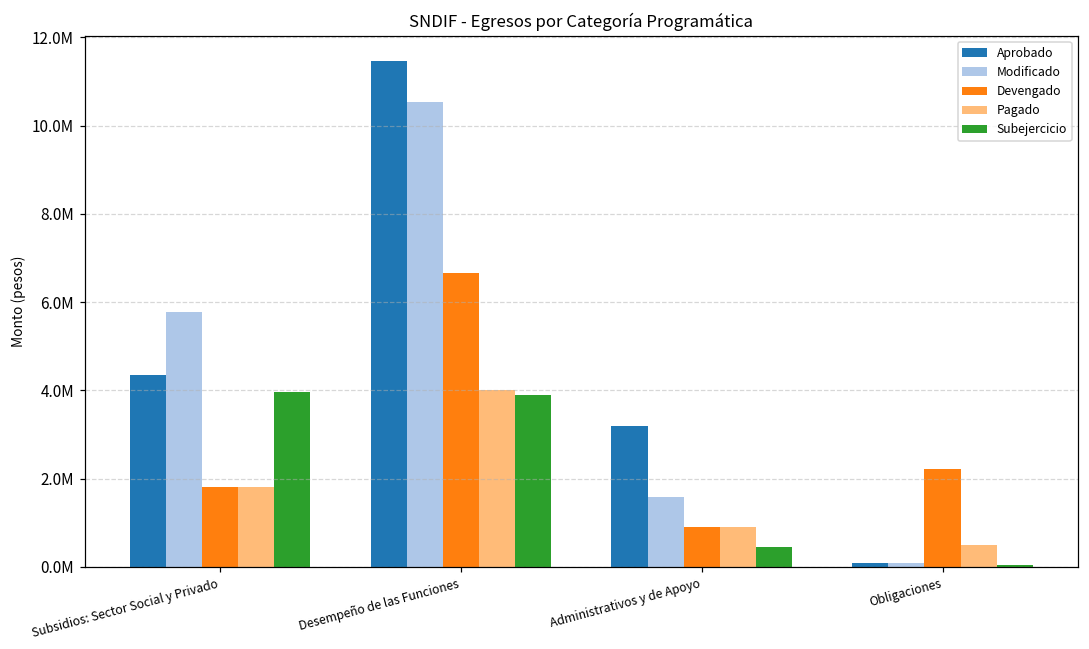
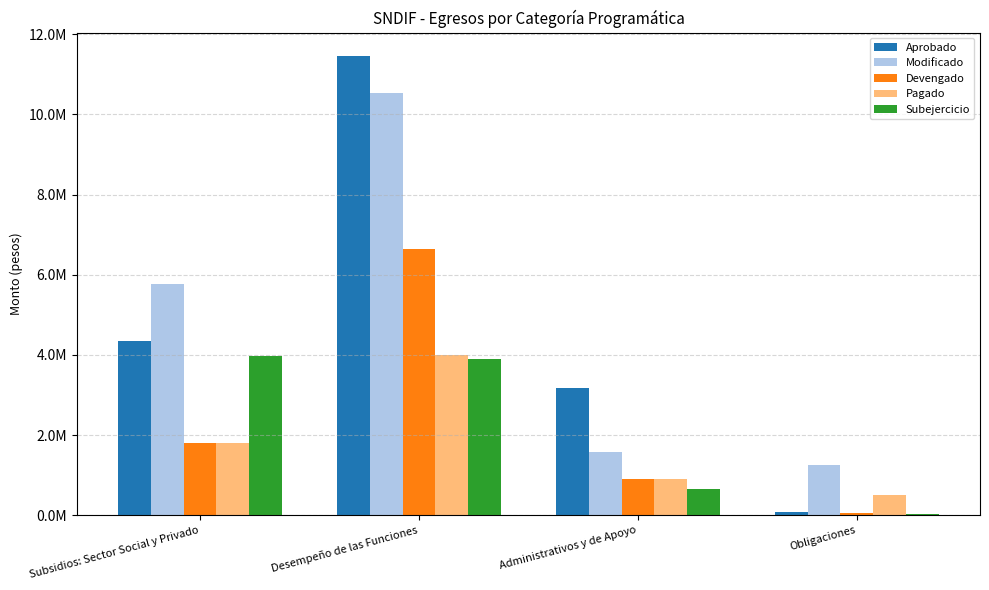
  {
    "Aprobado": {
      "Subsidios: Sector Social y Privado": 4400000,
      "Desempeño de las Funciones": 11500000,
      "Administrativos y de Apoyo": 3200000,
      "Obligaciones": 100000
    },
    "Modificado": {
      "Subsidios: Sector Social y Privado": 5800000,
      "Desempeño de las Funciones": 10500000,
      "Administrativos y de Apoyo": 1600000,
-     "Obligaciones": 100000
+     "Obligaciones": 1200000
    },
    "Devengado": {
      "Subsidios: Sector Social y Privado": 1800000,
      "Desempeño de las Funciones": 6700000,
      "Administrativos y de Apoyo": 900000,
-     "Obligaciones": 2200000
+     "Obligaciones": 100000
    },
    "Pagado": {
      "Subsidios: Sector Social y Privado": 1800000,
      "Desempeño de las Funciones": 4000000,
      "Administrativos y de Apoyo": 900000,
      "Obligaciones": 500000
    },
    "Subejercicio": {
      "Subsidios: Sector Social y Privado": 4000000,
      "Desempeño de las Funciones": 3900000,
-     "Administrativos y de Apoyo": 500000
+     "Administrativos y de Apoyo": 700000
    }
  }
